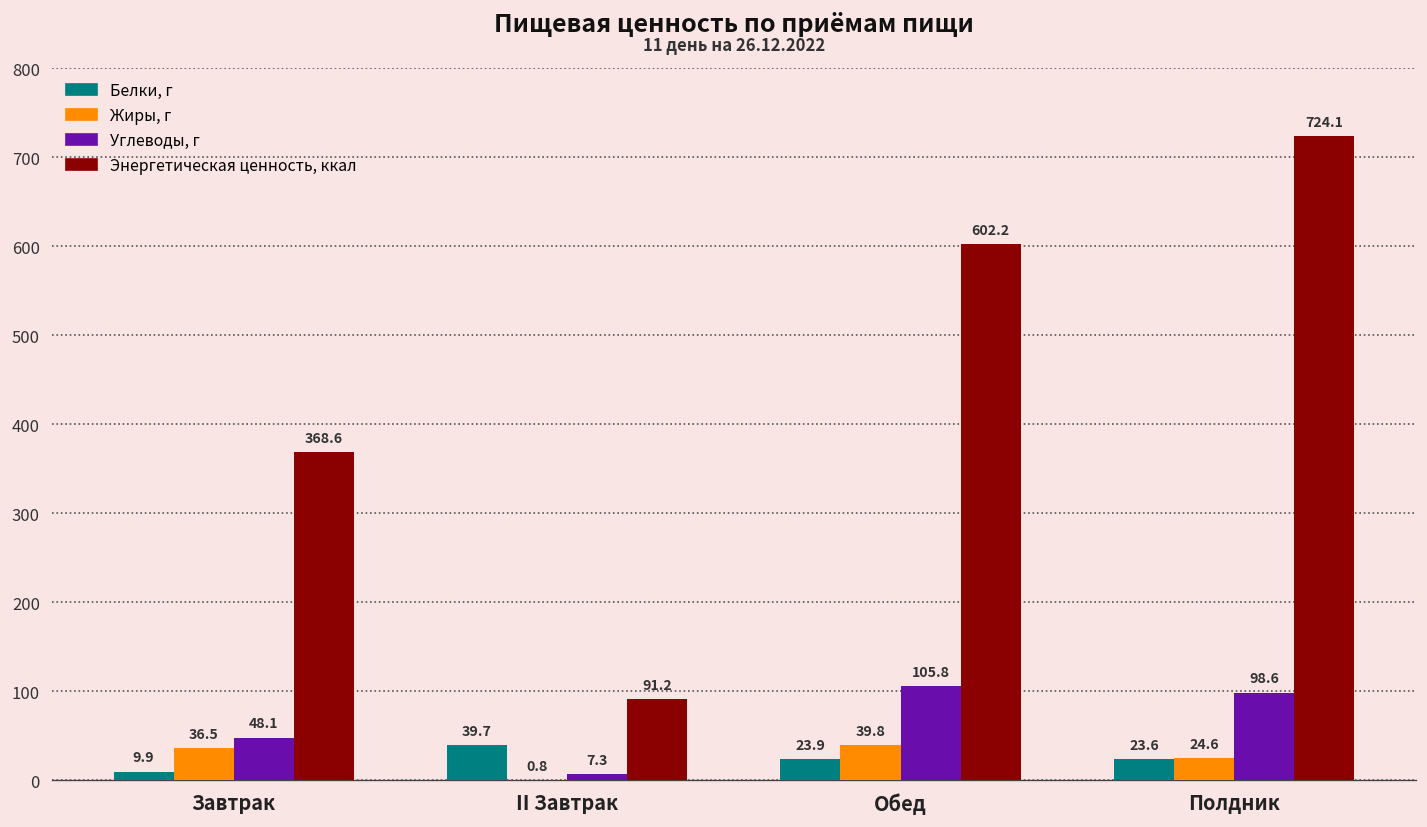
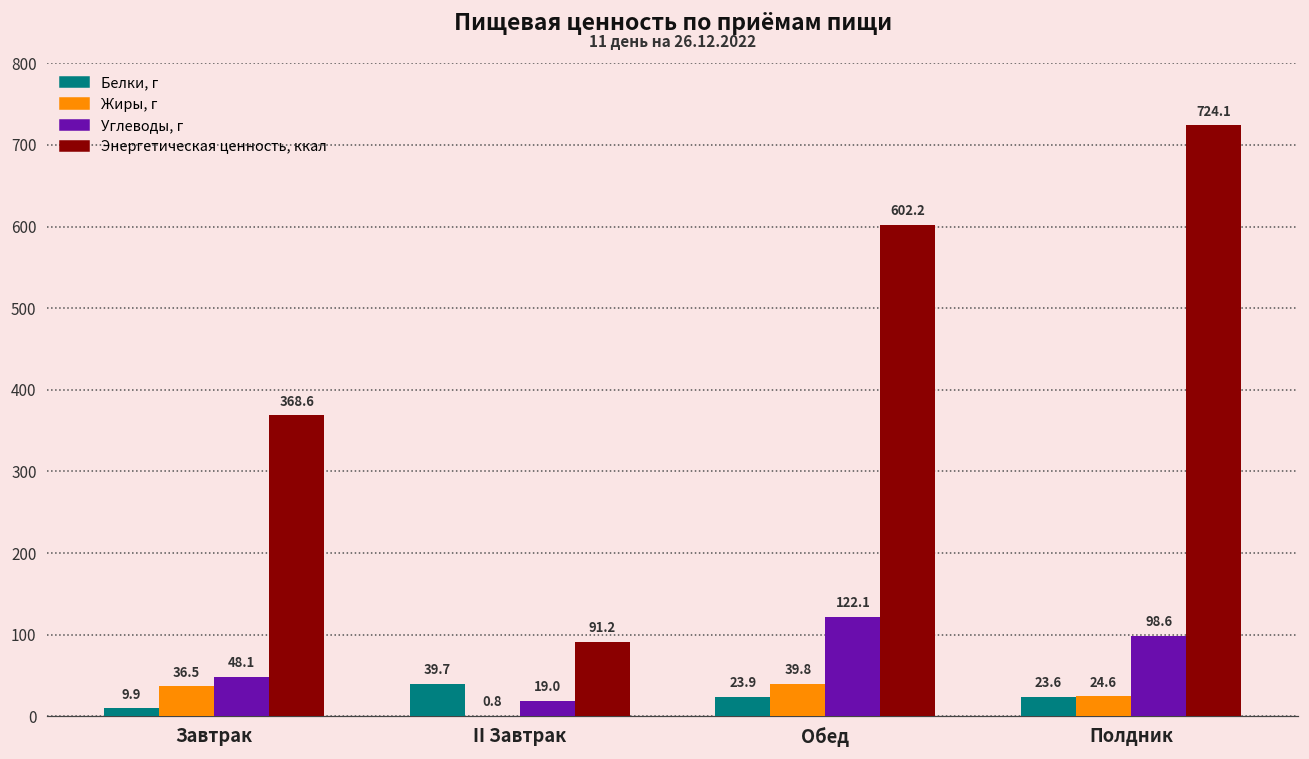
  {
    "Белки, г": {
      "Завтрак": 9.9,
      "II Завтрак": 39.7,
      "Обед": 23.9,
      "Полдник": 23.6
    },
    "Жиры, г": {
      "Завтрак": 36.5,
      "II Завтрак": 0.8,
      "Обед": 39.8,
      "Полдник": 24.6
    },
    "Углеводы, г": {
      "Завтрак": 48.1,
-     "II Завтрак": 7.3,
-     "Обед": 105.8,
+     "II Завтрак": 19.0,
+     "Обед": 122.1,
      "Полдник": 98.6
    },
    "Энергетическая ценность, ккал": {
      "Завтрак": 368.6,
      "II Завтрак": 91.2,
      "Обед": 602.2,
      "Полдник": 724.1
    }
  }
